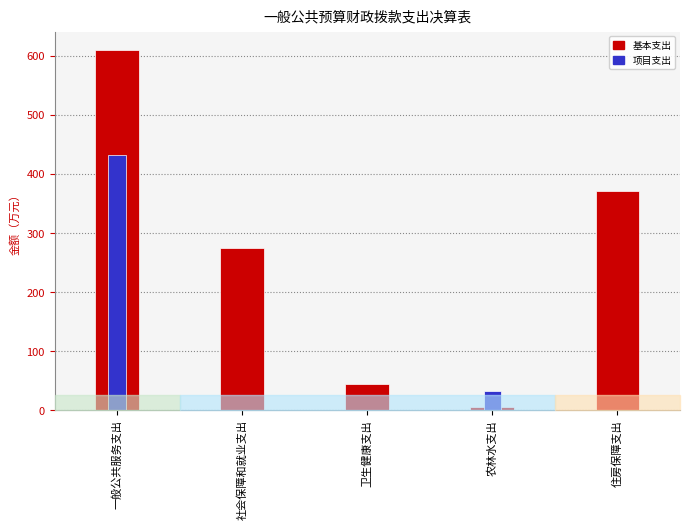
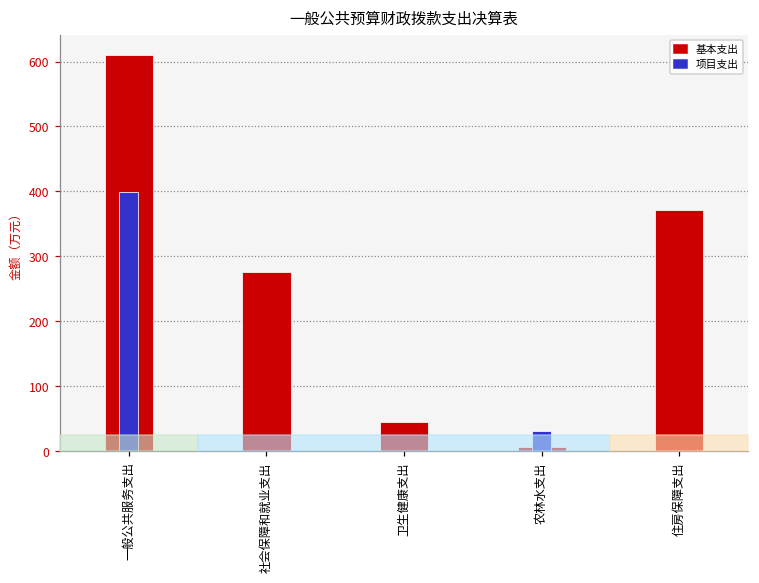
  {
    "基本支出": {
      "一般公共服务支出": 610,
      "社会保障和就业支出": 280,
      "卫生健康支出": 40,
      "住房保障支出": 370
    },
    "项目支出": {
-     "一般公共服务支出": 430,
+     "一般公共服务支出": 400,
      "农林水支出": 30
    }
  }
